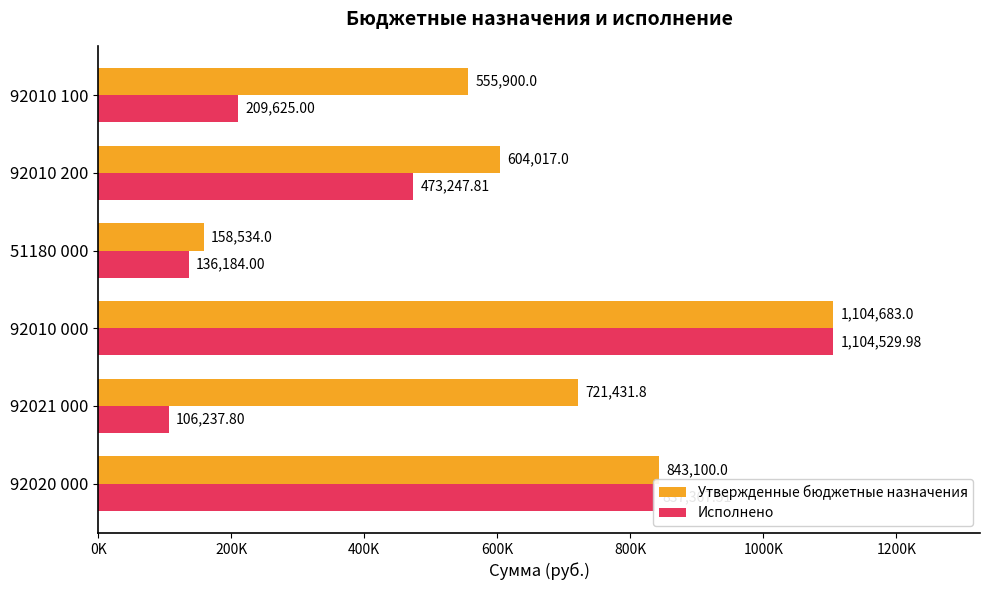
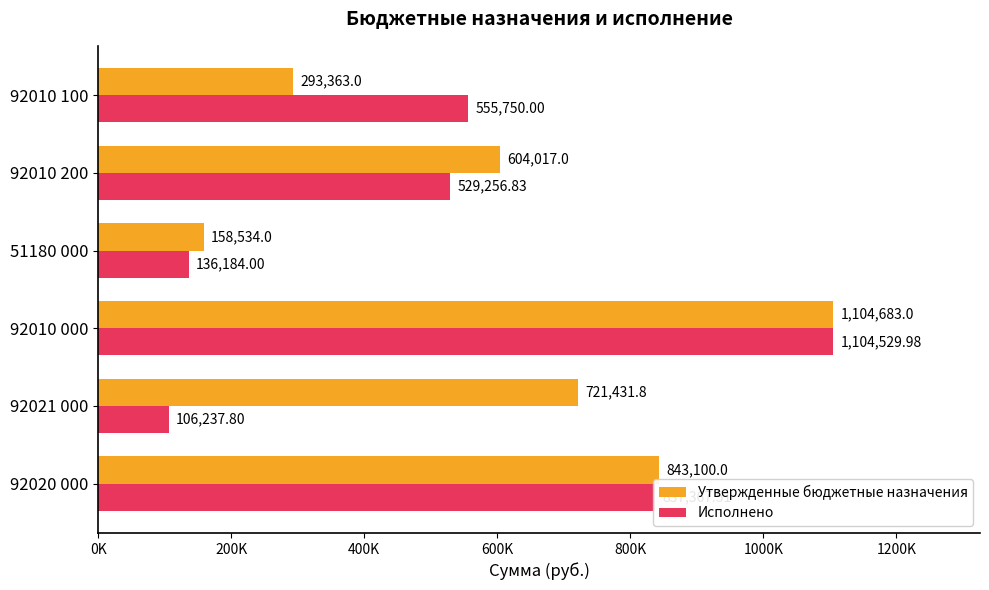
  {
    "Утвержденные бюджетные назначения": {
-     "92010 100": "555,900.0",
+     "92010 100": "293,363.0",
      "92010 200": "604,017.0",
      "51180 000": "158,534.0",
      "92010 000": "1,104,683.0",
      "92021 000": "721,431.8",
      "92020 000": "843,100.0"
    },
    "Исполнено": {
-     "92010 100": "209,625.00",
-     "92010 200": "473,247.81",
+     "92010 100": "555,750.00",
+     "92010 200": "529,256.83",
      "51180 000": "136,184.00",
      "92010 000": "1,104,529.98",
      "92021 000": "106,237.80"
    }
  }
